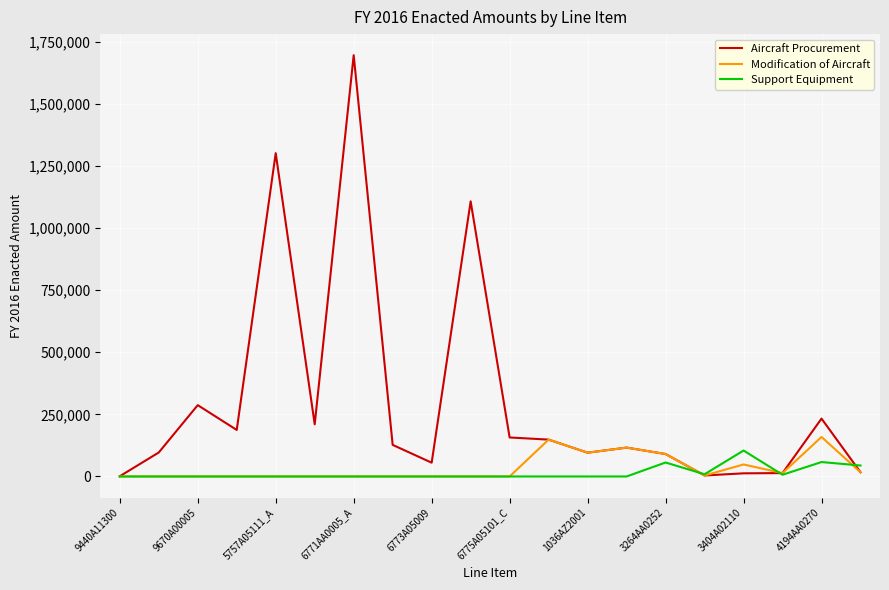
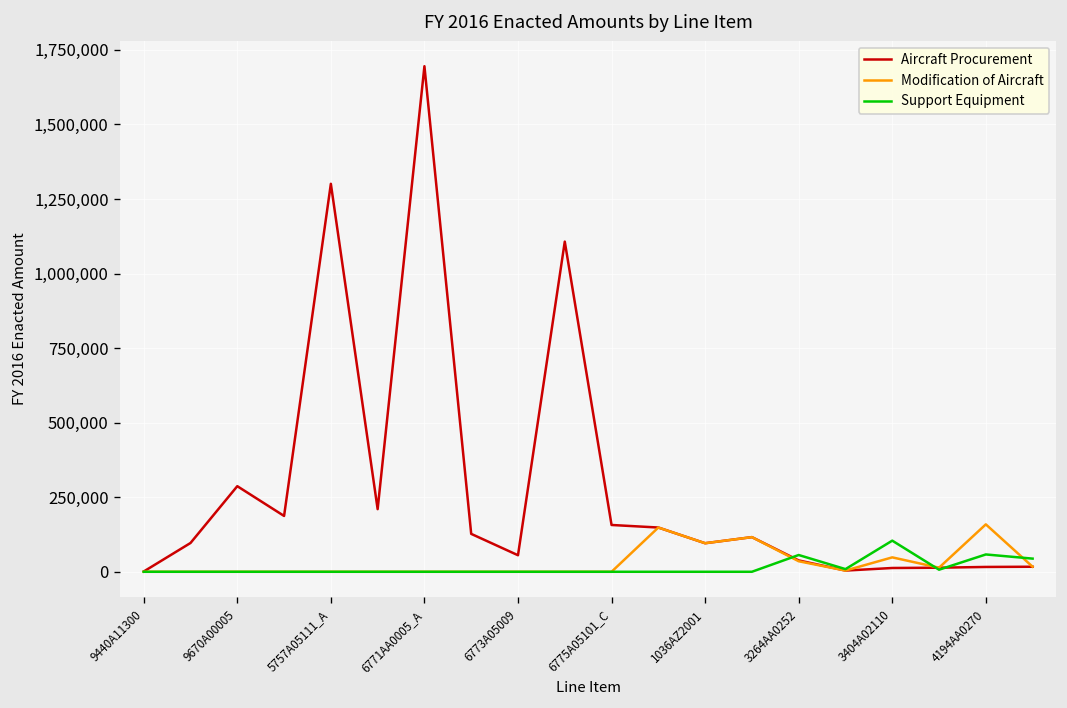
  {
    "Aircraft Procurement": {
      "9670A00005": "290,000",
      "5757A05111_A": "1,300,000",
      "6771AA0005_A": "1,700,000",
      "6773A05009": "60,000",
      "6775A05101_C": "160,000",
-     "3264AA0252": "90,000",
+     "3264AA0252": "40,000",
      "3404A02110": "10,000",
-     "4194AA0270": "230,000"
+     "4194AA0270": "20,000"
    },
    "Modification of Aircraft": {
-     "3264AA0252": "90,000",
+     "3264AA0252": "40,000",
      "3404A02110": "50,000",
      "4194AA0270": "160,000"
    },
    "Support Equipment": {
      "1036AZ2001": "0",
      "3264AA0252": "60,000",
      "3404A02110": "100,000",
      "4194AA0270": "60,000"
    }
  }
